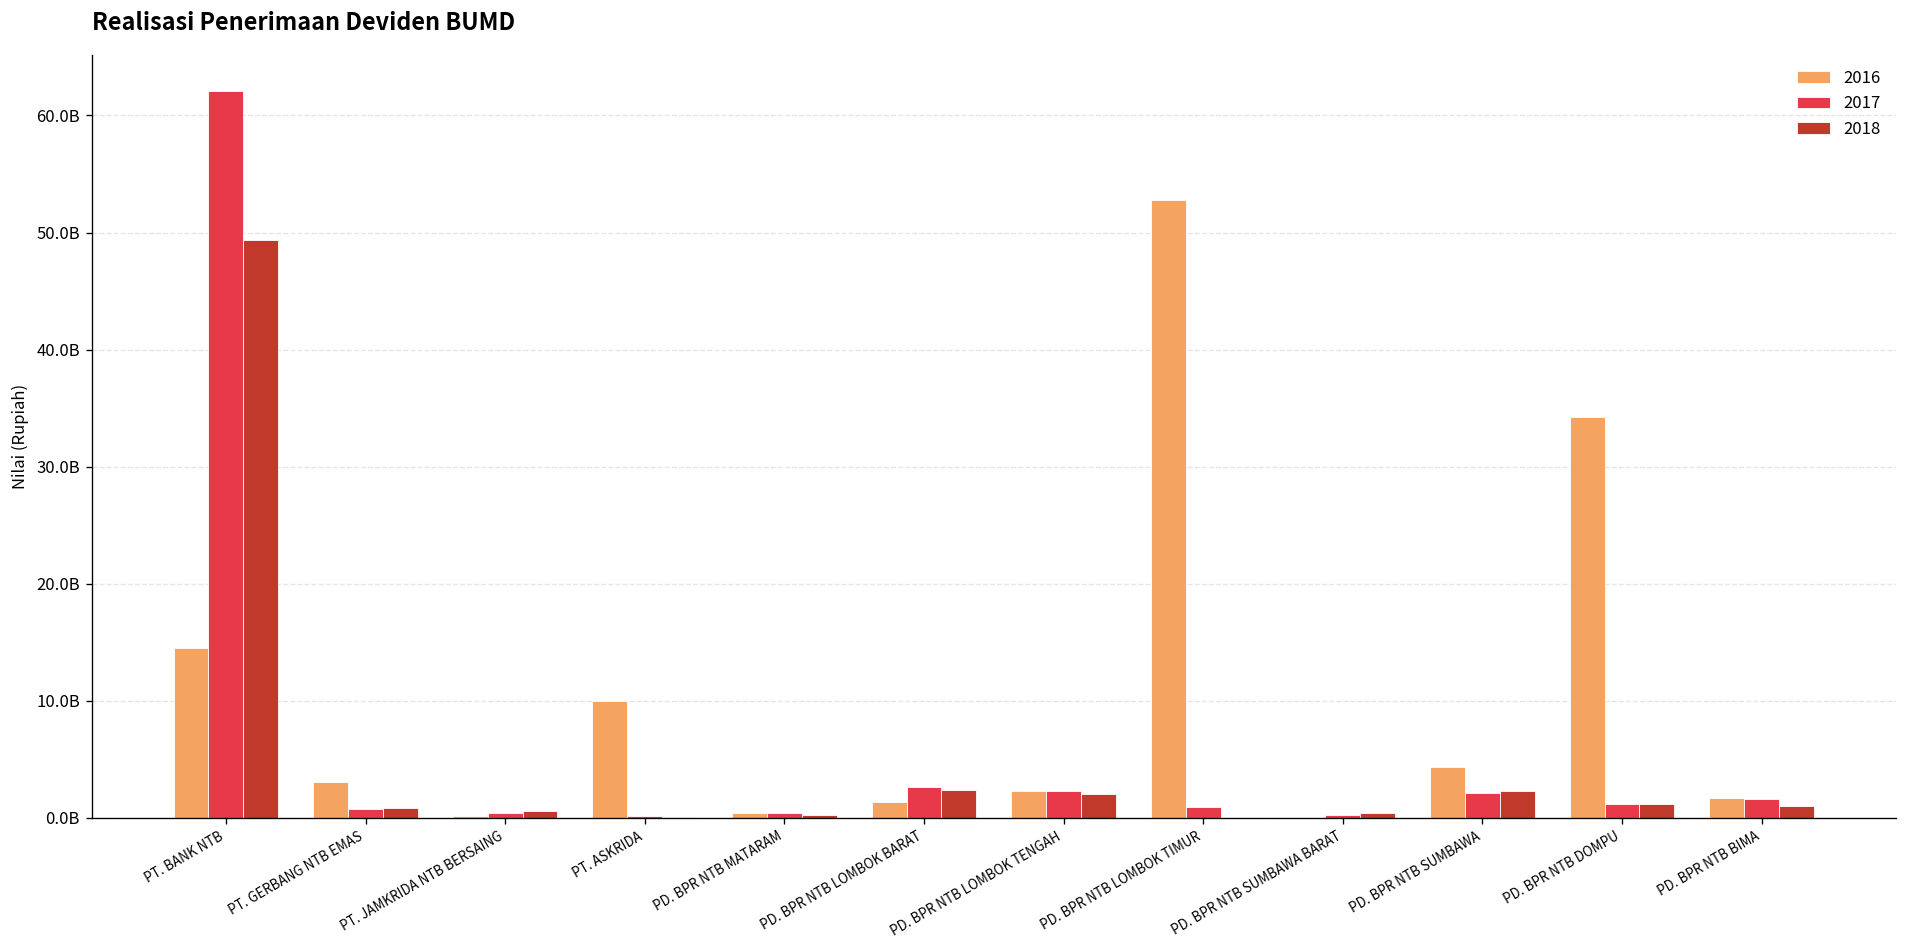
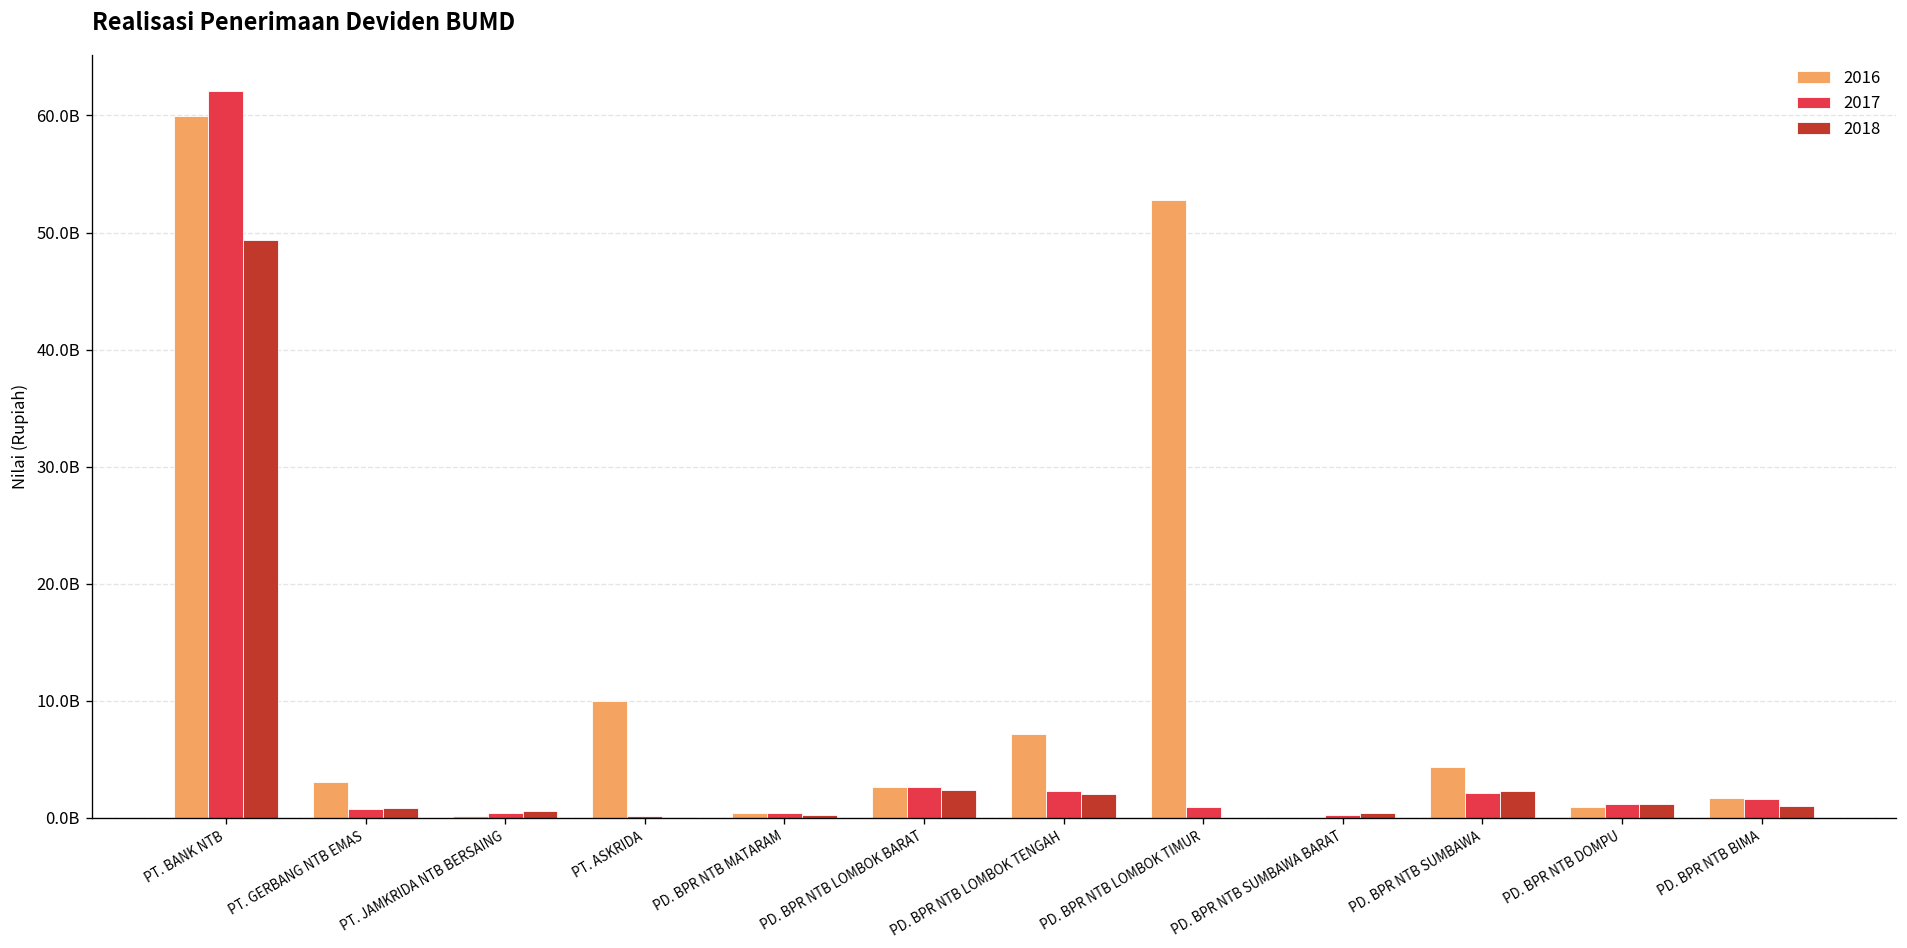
  {
    "2016": {
-     "PT. BANK NTB": 15000000000,
+     "PT. BANK NTB": 60000000000,
      "PT. GERBANG NTB EMAS": 3000000000,
      "PT. ASKRIDA": 10000000000,
      "PD. BPR NTB MATARAM": 0,
-     "PD. BPR NTB LOMBOK BARAT": 1000000000,
-     "PD. BPR NTB LOMBOK TENGAH": 2000000000,
+     "PD. BPR NTB LOMBOK BARAT": 3000000000,
+     "PD. BPR NTB LOMBOK TENGAH": 7000000000,
      "PD. BPR NTB LOMBOK TIMUR": 53000000000,
      "PD. BPR NTB SUMBAWA BARAT": 0,
      "PD. BPR NTB SUMBAWA": 4000000000,
-     "PD. BPR NTB DOMPU": 34000000000,
+     "PD. BPR NTB DOMPU": 1000000000,
      "PD. BPR NTB BIMA": 2000000000
    }
  }
